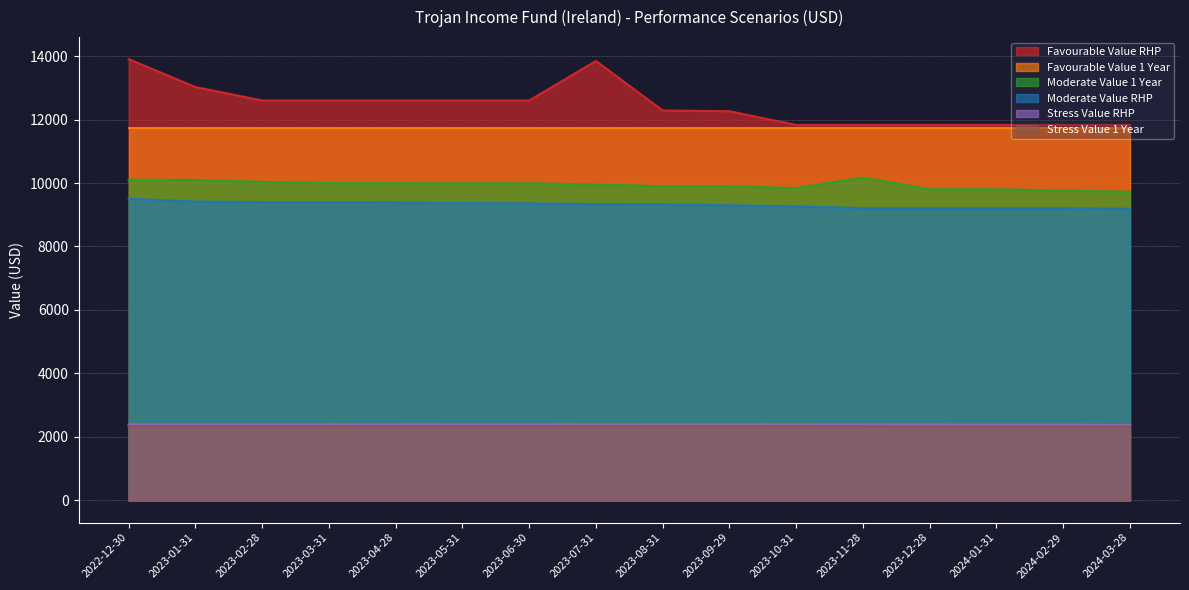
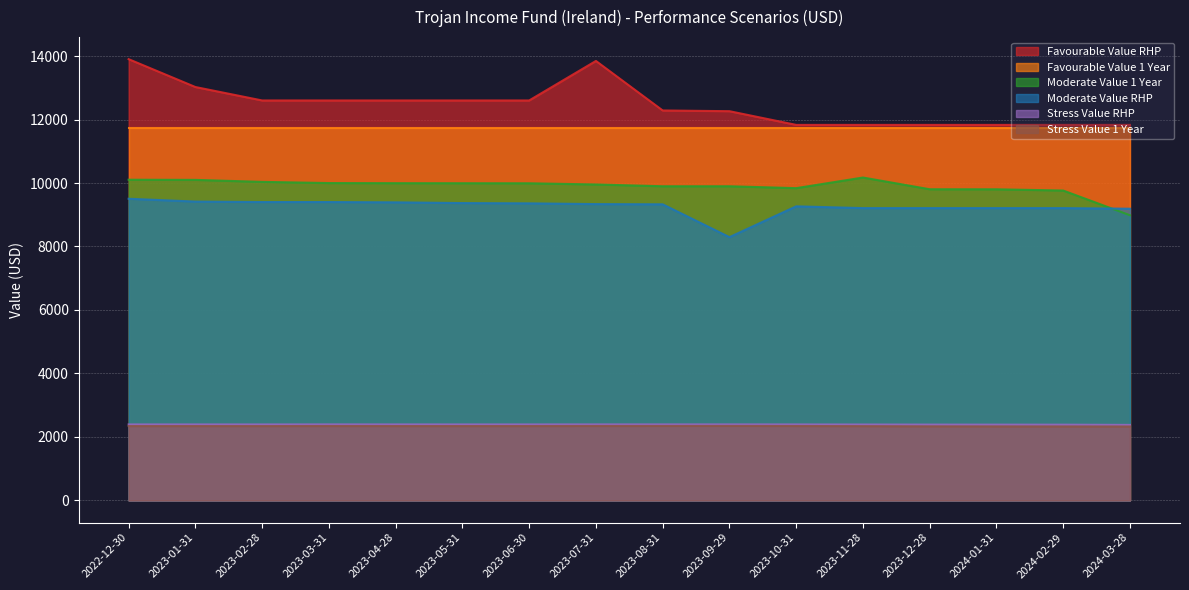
  {
    "Favourable Value RHP": {
      "2022-12-30": 13900,
      "2023-01-31": 13000,
      "2023-02-28": 12600,
      "2023-03-31": 12600,
      "2023-04-28": 12600,
      "2023-05-31": 12600,
      "2023-06-30": 12600,
      "2023-07-31": 13800,
      "2023-08-31": 12300,
      "2023-09-29": 12300,
      "2023-10-31": 11800,
      "2023-11-28": 11800,
      "2023-12-28": 11800,
      "2024-01-31": 11800
    },
    "Favourable Value 1 Year": {
      "2022-12-30": 11700,
      "2023-01-31": 11700,
      "2023-02-28": 11700,
      "2023-03-31": 11700,
      "2023-04-28": 11700,
      "2023-05-31": 11700,
      "2023-06-30": 11700,
      "2023-07-31": 11700,
      "2023-08-31": 11700,
      "2023-09-29": 11700,
      "2023-10-31": 11700,
      "2023-11-28": 11700,
      "2023-12-28": 11700,
      "2024-01-31": 11700
    },
    "Moderate Value 1 Year": {
      "2022-12-30": 10100,
      "2023-01-31": 10100,
      "2023-02-28": 10000,
      "2023-03-31": 10000,
      "2023-04-28": 10000,
      "2023-05-31": 10000,
      "2023-06-30": 10000,
      "2023-07-31": 10000,
      "2023-08-31": 9900,
      "2023-09-29": 9900,
      "2023-10-31": 9800,
      "2023-11-28": 10200,
      "2023-12-28": 9800,
      "2024-01-31": 9800,
      "2024-02-29": 9800,
-     "2024-03-28": 9700
+     "2024-03-28": 9000
    },
    "Moderate Value RHP": {
      "2022-12-30": 9500,
      "2023-01-31": 9400,
      "2023-02-28": 9400,
      "2023-03-31": 9400,
      "2023-04-28": 9400,
      "2023-05-31": 9400,
      "2023-06-30": 9400,
      "2023-07-31": 9300,
      "2023-08-31": 9300,
-     "2023-09-29": 9300,
+     "2023-09-29": 8300,
      "2023-10-31": 9300,
      "2023-11-28": 9200,
      "2023-12-28": 9200,
      "2024-01-31": 9200,
      "2024-02-29": 9200,
      "2024-03-28": 9200
    }
  }
